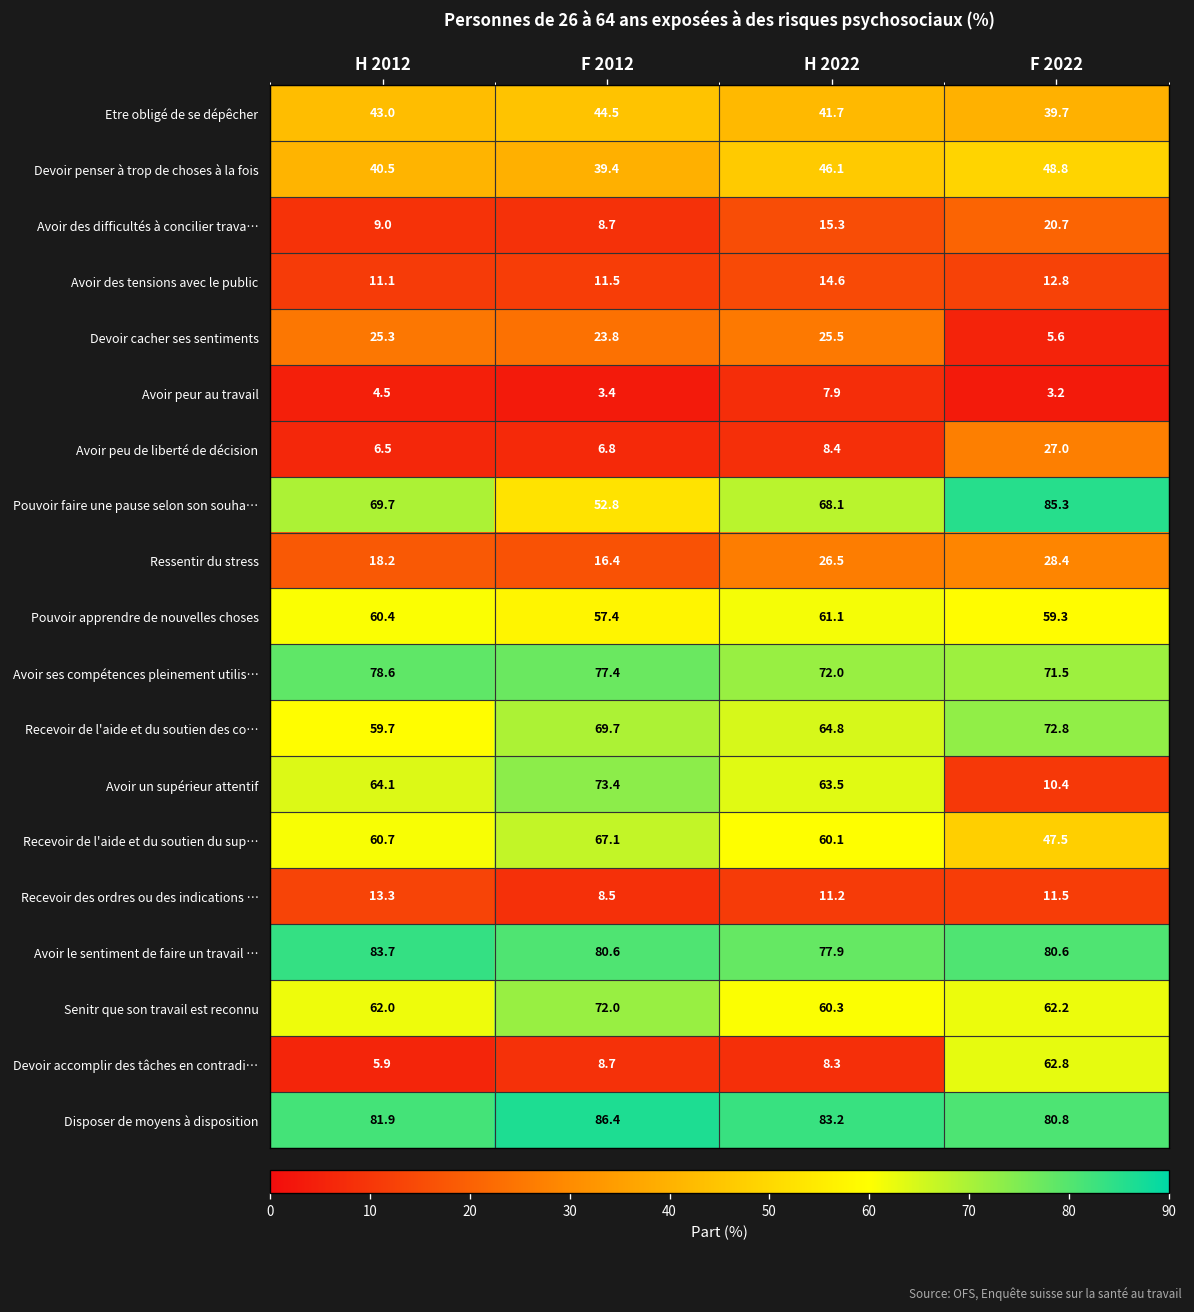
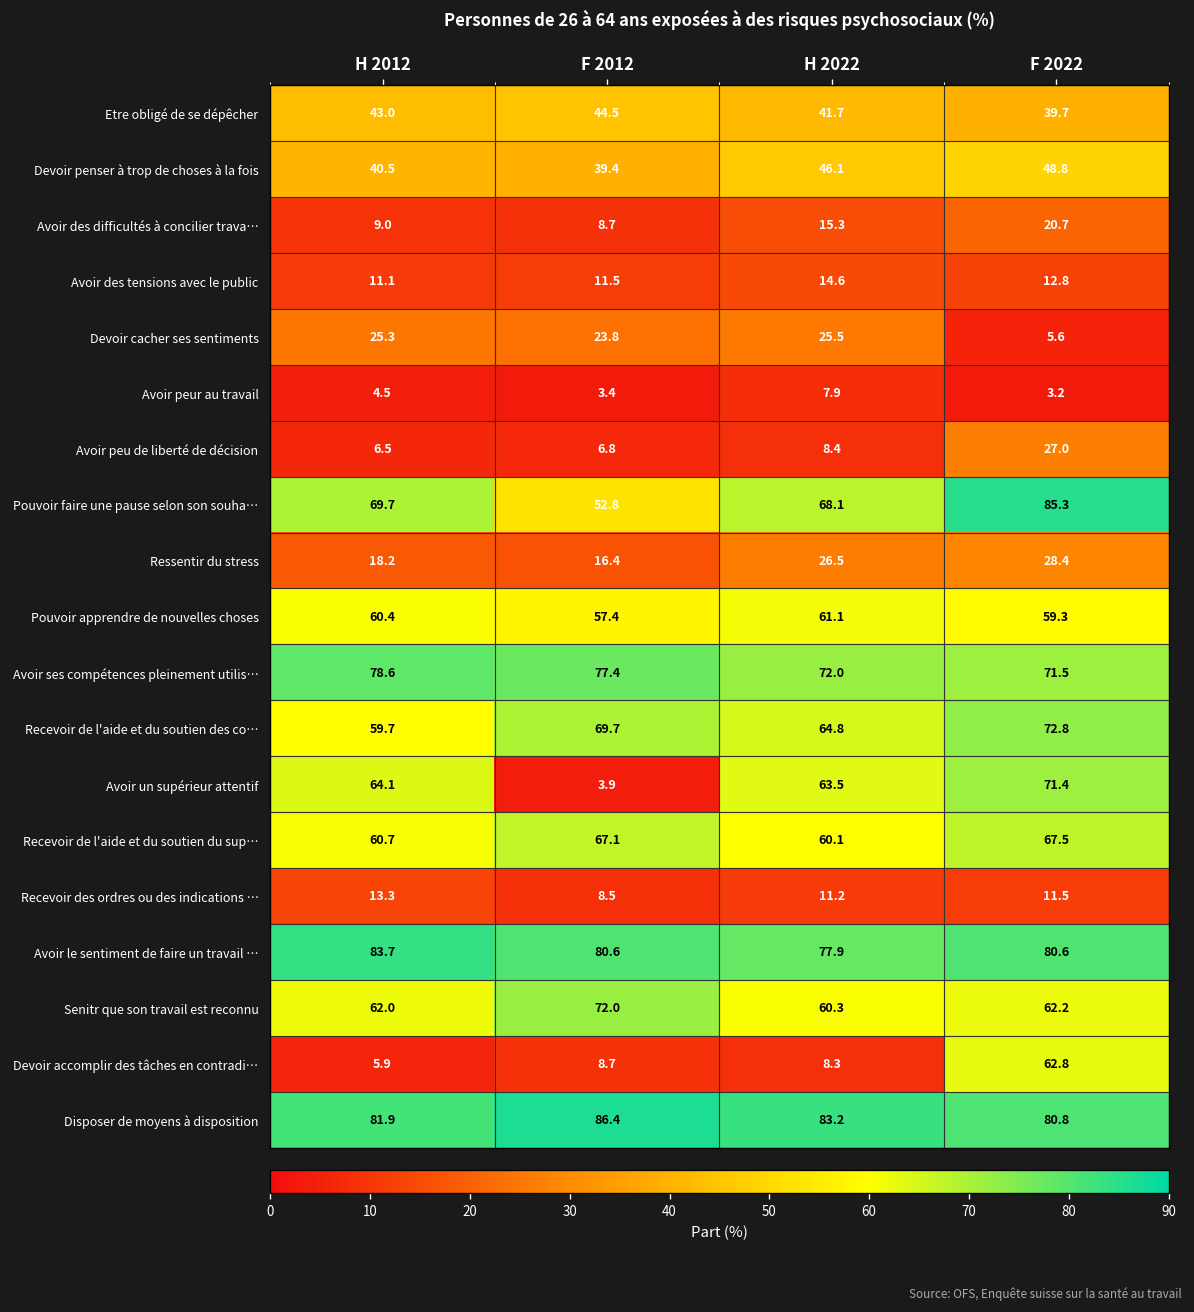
  {
    "Etre obligé de se dépêcher": {
      "H 2012": 43.0,
      "F 2012": 44.5,
      "H 2022": 41.7,
      "F 2022": 39.7
    },
    "Devoir penser à trop de choses à la fois": {
      "H 2012": 40.5,
      "F 2012": 39.4,
      "H 2022": 46.1,
      "F 2022": 48.8
    },
    "Avoir des difficultés à concilier trava…": {
      "H 2012": 9.0,
      "F 2012": 8.7,
      "H 2022": 15.3,
      "F 2022": 20.7
    },
    "Avoir des tensions avec le public": {
      "H 2012": 11.1,
      "F 2012": 11.5,
      "H 2022": 14.6,
      "F 2022": 12.8
    },
    "Devoir cacher ses sentiments": {
      "H 2012": 25.3,
      "F 2012": 23.8,
      "H 2022": 25.5,
      "F 2022": 5.6
    },
    "Avoir peur au travail": {
      "H 2012": 4.5,
      "F 2012": 3.4,
      "H 2022": 7.9,
      "F 2022": 3.2
    },
    "Avoir peu de liberté de décision": {
      "H 2012": 6.5,
      "F 2012": 6.8,
      "H 2022": 8.4,
      "F 2022": 27.0
    },
    "Pouvoir faire une pause selon son souha…": {
      "H 2012": 69.7,
      "F 2012": 52.8,
      "H 2022": 68.1,
      "F 2022": 85.3
    },
    "Ressentir du stress": {
      "H 2012": 18.2,
      "F 2012": 16.4,
      "H 2022": 26.5,
      "F 2022": 28.4
    },
    "Pouvoir apprendre de nouvelles choses": {
      "H 2012": 60.4,
      "F 2012": 57.4,
      "H 2022": 61.1,
      "F 2022": 59.3
    },
    "Avoir ses compétences pleinement utilis…": {
      "H 2012": 78.6,
      "F 2012": 77.4,
      "H 2022": 72.0,
      "F 2022": 71.5
    },
    "Recevoir de l'aide et du soutien des co…": {
      "H 2012": 59.7,
      "F 2012": 69.7,
      "H 2022": 64.8,
      "F 2022": 72.8
    },
    "Avoir un supérieur attentif": {
      "H 2012": 64.1,
-     "F 2012": 73.4,
+     "F 2012": 3.9,
      "H 2022": 63.5,
-     "F 2022": 10.4
+     "F 2022": 71.4
    },
    "Recevoir de l'aide et du soutien du sup…": {
      "H 2012": 60.7,
      "F 2012": 67.1,
      "H 2022": 60.1,
-     "F 2022": 47.5
+     "F 2022": 67.5
    },
    "Recevoir des ordres ou des indications …": {
      "H 2012": 13.3,
      "F 2012": 8.5,
      "H 2022": 11.2,
      "F 2022": 11.5
    },
    "Avoir le sentiment de faire un travail …": {
      "H 2012": 83.7,
      "F 2012": 80.6,
      "H 2022": 77.9,
      "F 2022": 80.6
    },
    "Senitr que son travail est reconnu": {
      "H 2012": 62.0,
      "F 2012": 72.0,
      "H 2022": 60.3,
      "F 2022": 62.2
    },
    "Devoir accomplir des tâches en contradi…": {
      "H 2012": 5.9,
      "F 2012": 8.7,
      "H 2022": 8.3,
      "F 2022": 62.8
    },
    "Disposer de moyens à disposition": {
      "H 2012": 81.9,
      "F 2012": 86.4,
      "H 2022": 83.2,
      "F 2022": 80.8
    }
  }
